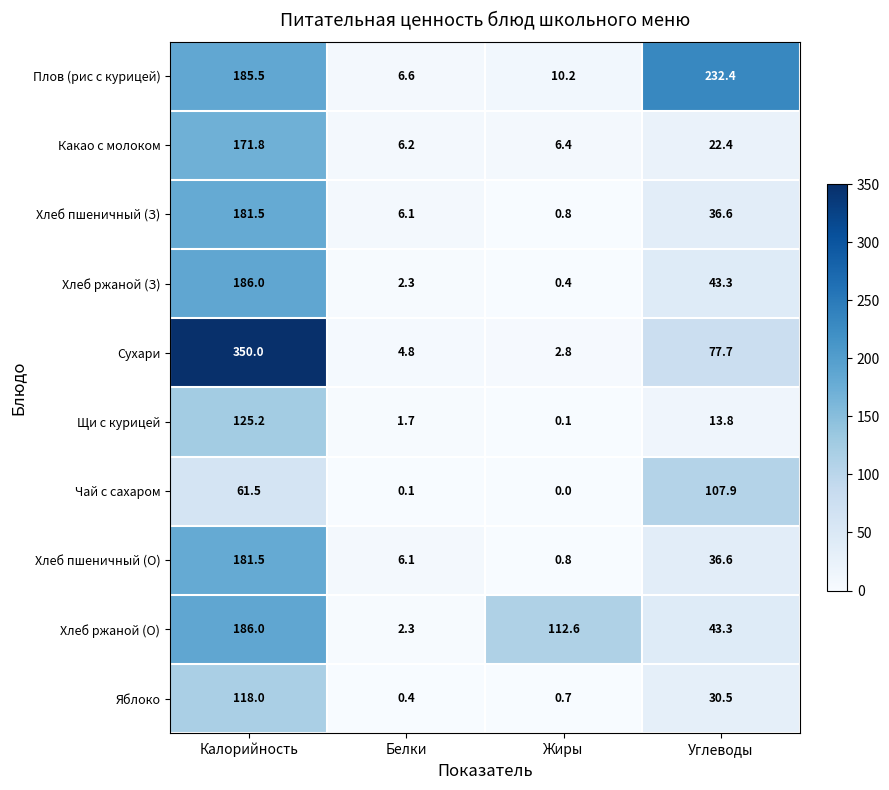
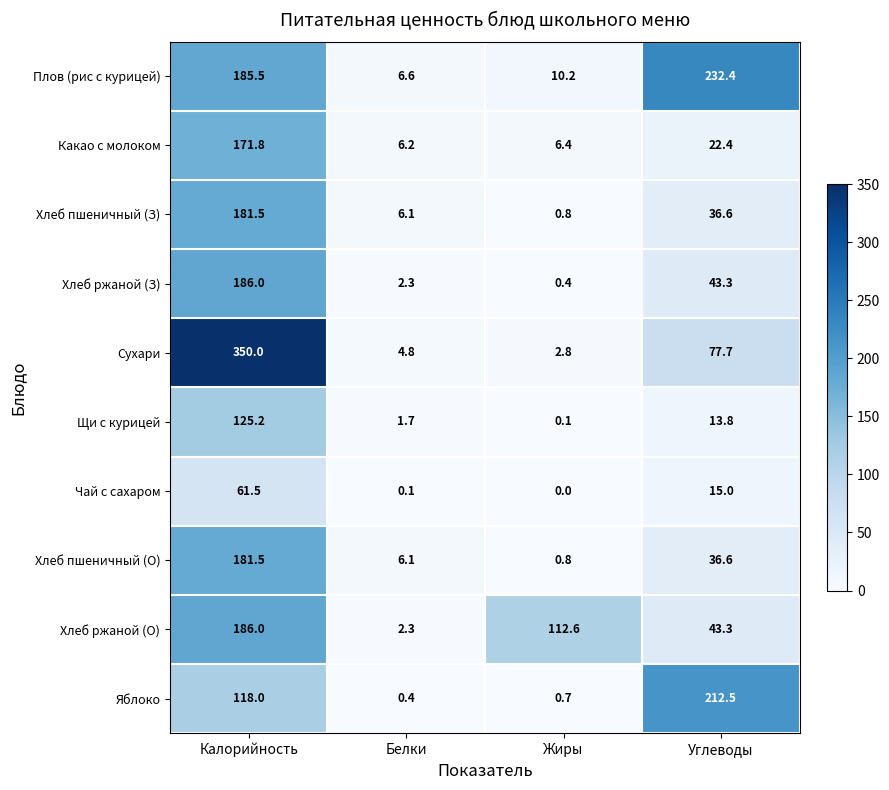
  {
    "Плов (рис с курицей)": {
      "Калорийность": 185.5,
      "Белки": 6.6,
      "Жиры": 10.2,
      "Углеводы": 232.4
    },
    "Какао с молоком": {
      "Калорийность": 171.8,
      "Белки": 6.2,
      "Жиры": 6.4,
      "Углеводы": 22.4
    },
    "Хлеб пшеничный (З)": {
      "Калорийность": 181.5,
      "Белки": 6.1,
      "Жиры": 0.8,
      "Углеводы": 36.6
    },
    "Хлеб ржаной (З)": {
      "Калорийность": 186.0,
      "Белки": 2.3,
      "Жиры": 0.4,
      "Углеводы": 43.3
    },
    "Сухари": {
      "Калорийность": 350.0,
      "Белки": 4.8,
      "Жиры": 2.8,
      "Углеводы": 77.7
    },
    "Щи с курицей": {
      "Калорийность": 125.2,
      "Белки": 1.7,
      "Жиры": 0.1,
      "Углеводы": 13.8
    },
    "Чай с сахаром": {
      "Калорийность": 61.5,
      "Белки": 0.1,
      "Жиры": 0.0,
-     "Углеводы": 107.9
+     "Углеводы": 15.0
    },
    "Хлеб пшеничный (О)": {
      "Калорийность": 181.5,
      "Белки": 6.1,
      "Жиры": 0.8,
      "Углеводы": 36.6
    },
    "Хлеб ржаной (О)": {
      "Калорийность": 186.0,
      "Белки": 2.3,
      "Жиры": 112.6,
      "Углеводы": 43.3
    },
    "Яблоко": {
      "Калорийность": 118.0,
      "Белки": 0.4,
      "Жиры": 0.7,
-     "Углеводы": 30.5
+     "Углеводы": 212.5
    }
  }
